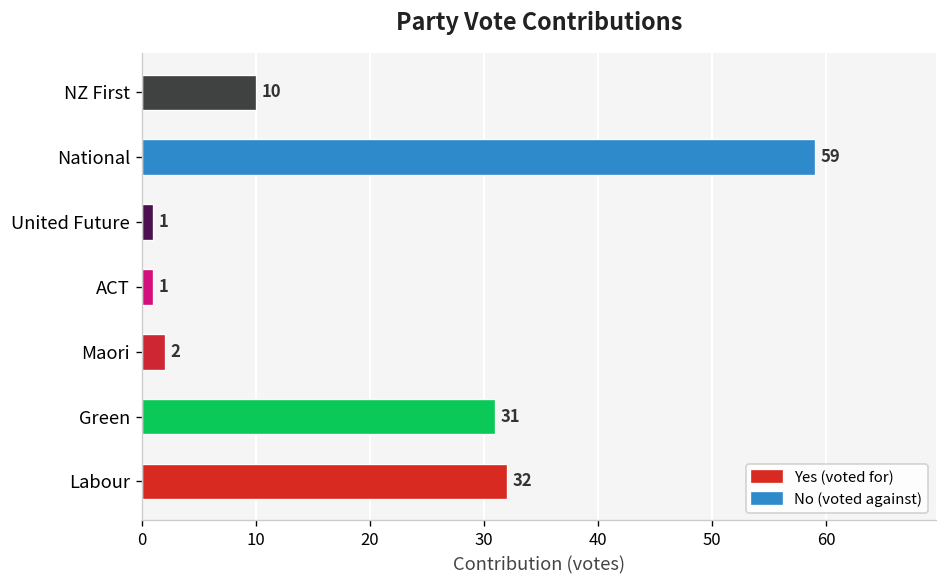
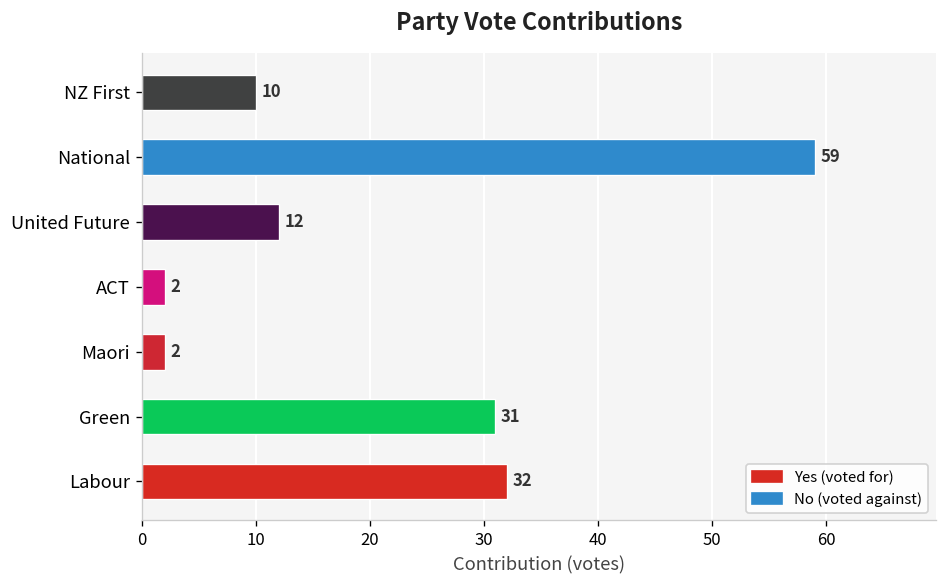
  {
    "NZ First": 10,
    "National": 59,
-   "United Future": 1,
-   "ACT": 1,
+   "United Future": 12,
+   "ACT": 2,
    "Maori": 2,
    "Green": 31,
    "Labour": 32
  }
